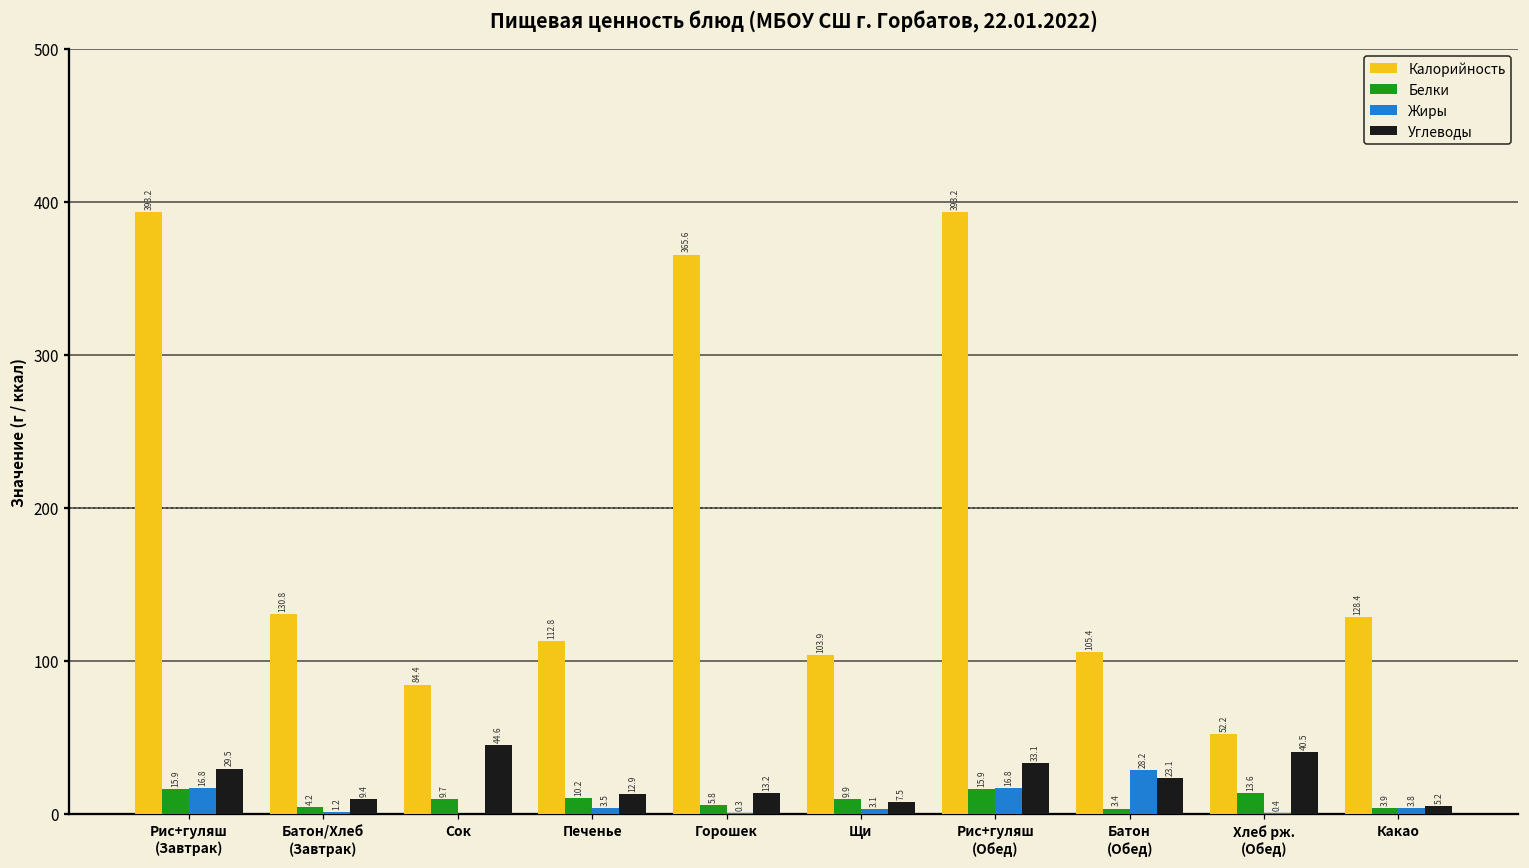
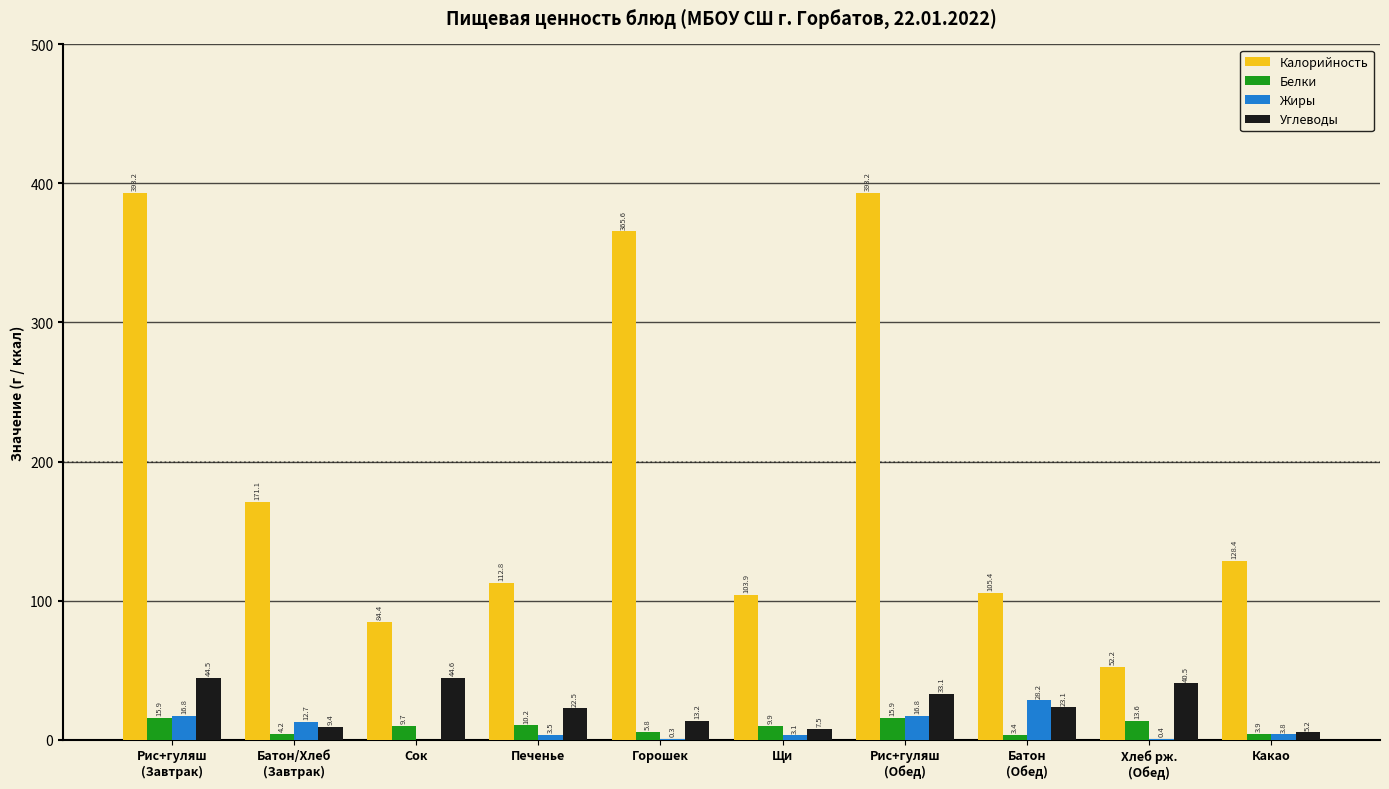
  {
    "Калорийность": {
      "Рис+гуляш (Завтрак)": 393.2,
-     "Батон/Хлеб (Завтрак)": 130.8,
+     "Батон/Хлеб (Завтрак)": 171.1,
      "Сок": 84.4,
      "Печенье": 112.8,
      "Горошек": 365.6,
      "Щи": 103.9,
      "Рис+гуляш (Обед)": 393.2,
      "Батон (Обед)": 105.4,
      "Хлеб рж. (Обед)": 52.2,
      "Какао": 128.4
    },
    "Белки": {
      "Рис+гуляш (Завтрак)": 15.9,
      "Батон/Хлеб (Завтрак)": 4.2,
      "Сок": 9.7,
      "Печенье": 10.2,
      "Горошек": 5.8,
      "Щи": 9.9,
      "Рис+гуляш (Обед)": 15.9,
      "Батон (Обед)": 3.4,
      "Хлеб рж. (Обед)": 13.6,
      "Какао": 3.9
    },
    "Жиры": {
      "Рис+гуляш (Завтрак)": 16.8,
-     "Батон/Хлеб (Завтрак)": 1.2,
+     "Батон/Хлеб (Завтрак)": 12.7,
      "Печенье": 3.5,
      "Горошек": 0.3,
      "Щи": 3.1,
      "Рис+гуляш (Обед)": 16.8,
      "Батон (Обед)": 28.2,
      "Хлеб рж. (Обед)": 0.4,
      "Какао": 3.8
    },
    "Углеводы": {
-     "Рис+гуляш (Завтрак)": 29.5,
+     "Рис+гуляш (Завтрак)": 44.5,
      "Батон/Хлеб (Завтрак)": 9.4,
      "Сок": 44.6,
-     "Печенье": 12.9,
+     "Печенье": 22.5,
      "Горошек": 13.2,
      "Щи": 7.5,
      "Рис+гуляш (Обед)": 33.1,
      "Батон (Обед)": 23.1,
      "Хлеб рж. (Обед)": 40.5,
      "Какао": 5.2
    }
  }
